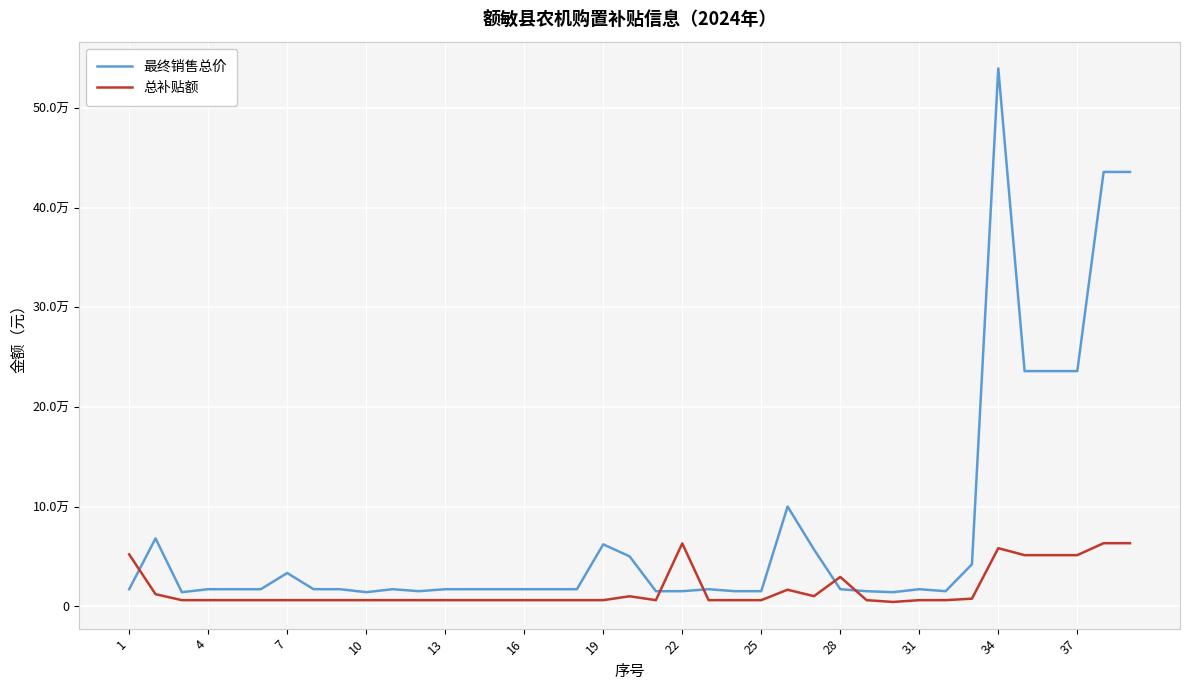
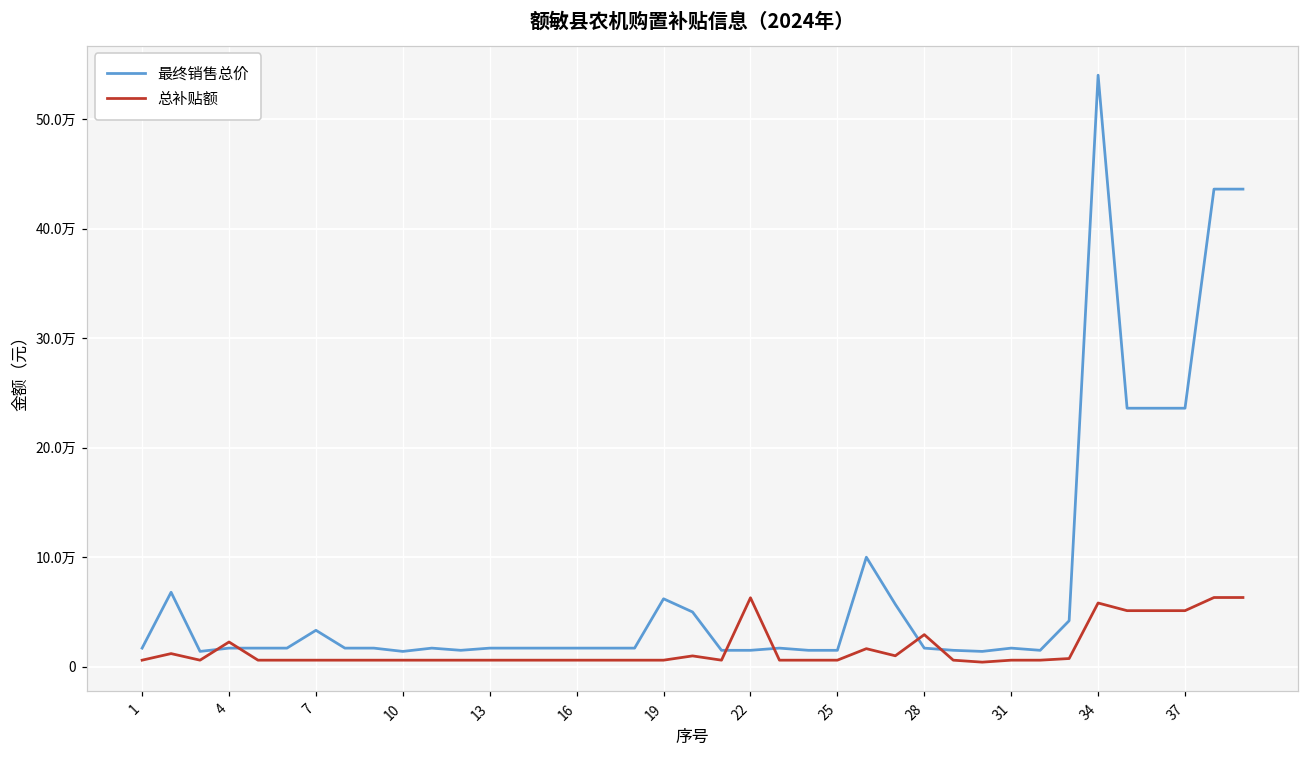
  {
    "最终销售总价": {
      "1": "2万",
      "4": "2万",
      "7": "3万",
      "10": "1万",
      "13": "2万",
      "16": "2万",
      "19": "6万",
      "22": "2万",
      "25": "2万",
      "28": "2万",
      "31": "2万",
      "34": "54万",
      "37": "24万"
    },
    "总补贴额": {
-     "1": "5万",
-     "4": "1万",
+     "1": "1万",
+     "4": "2万",
      "7": "1万",
      "10": "1万",
      "13": "1万",
      "16": "1万",
      "19": "1万",
      "22": "6万",
      "25": "1万",
      "28": "3万",
      "31": "1万",
      "34": "6万",
      "37": "5万"
    }
  }
